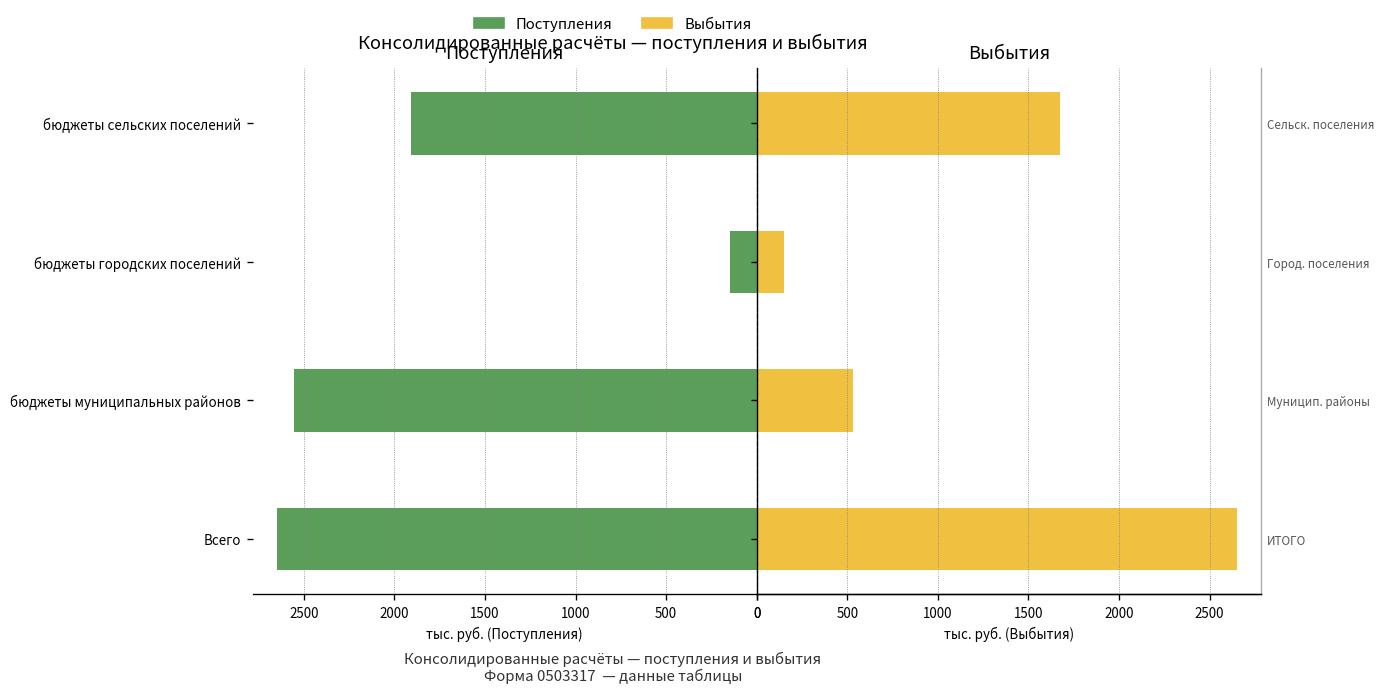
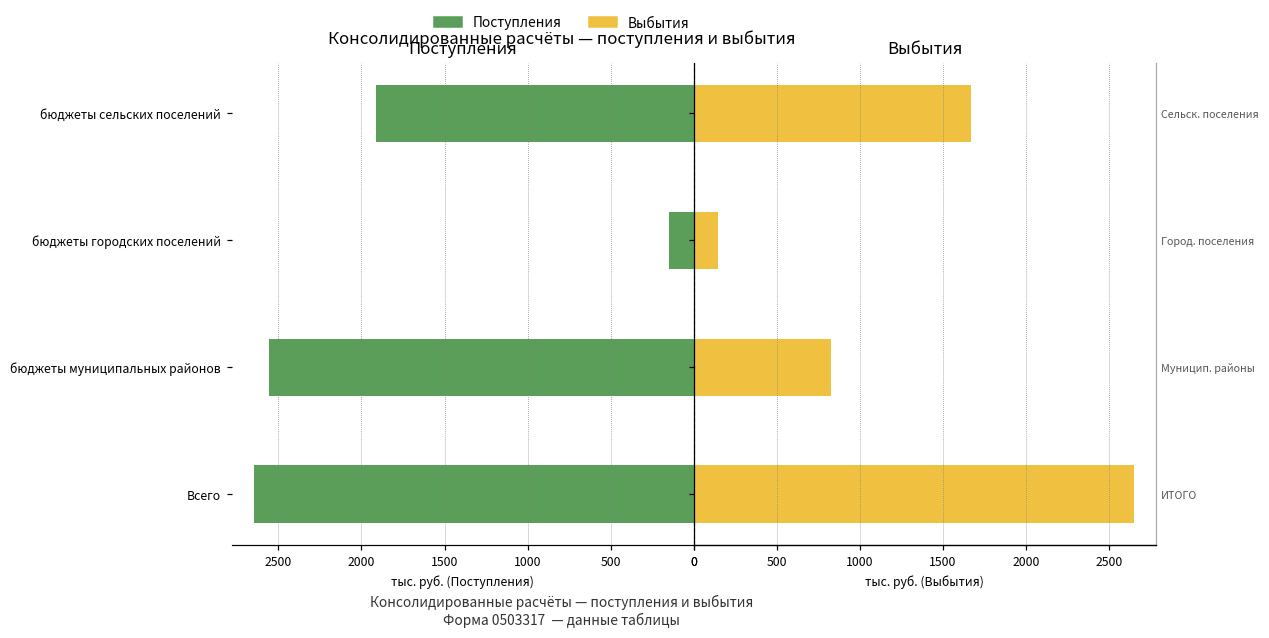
  {
    "Поступления": {
      "бюджеты сельских поселений": 1910,
      "бюджеты городских поселений": 150,
      "бюджеты муниципальных районов": 2550,
      "Всего": 2650
    },
    "Выбытия": {
      "Сельск. поселения": 1670,
      "Город. поселения": 150,
-     "Муницип. районы": 530,
+     "Муницип. районы": 830,
      "ИТОГО": 2650
    }
  }
